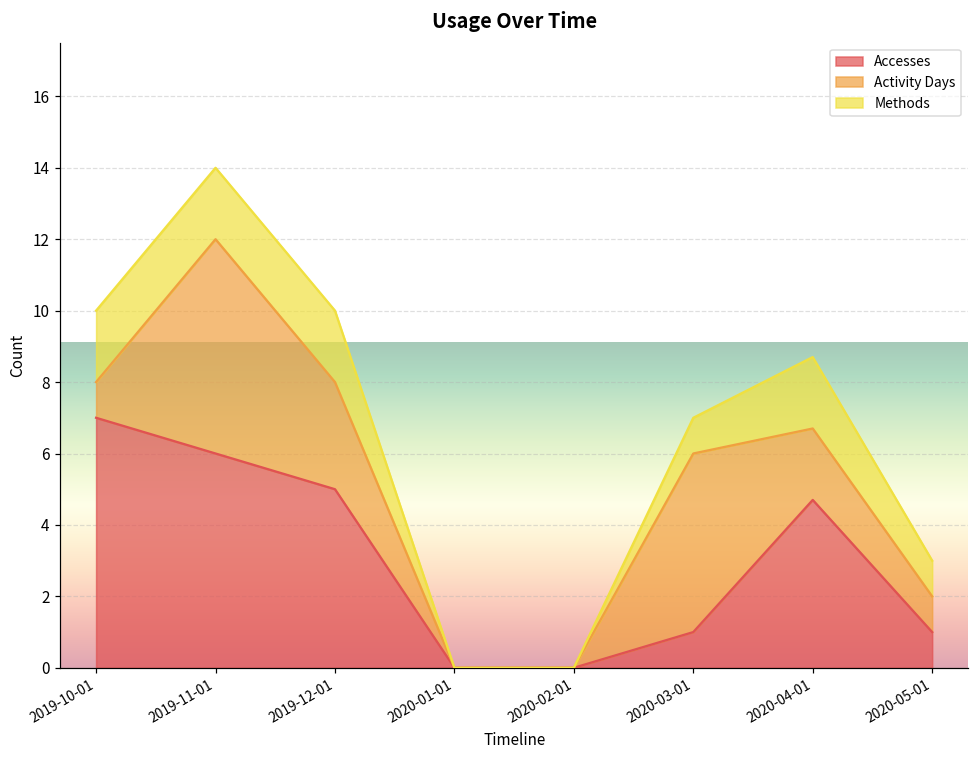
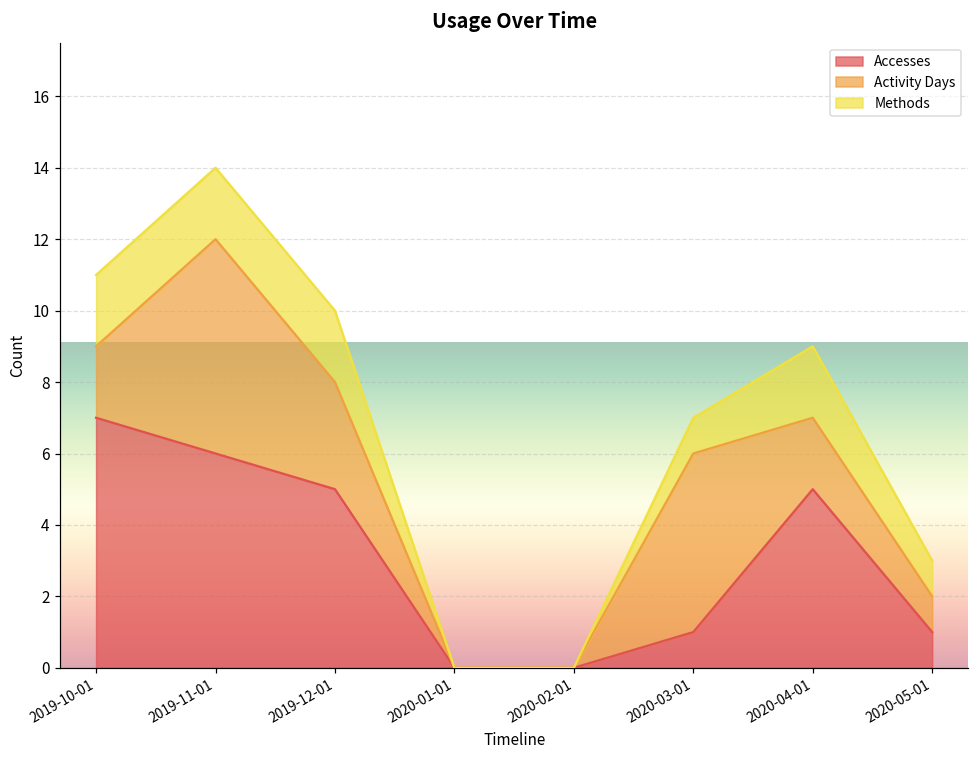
  {
    "Accesses": {
      "2019-10-01": 7.0,
      "2019-11-01": 6.0,
      "2019-12-01": 5.0,
      "2020-03-01": 1.0,
-     "2020-04-01": 4.7,
+     "2020-04-01": 5.0,
      "2020-05-01": 1.0
    },
    "Activity Days": {
-     "2019-10-01": 1,
+     "2019-10-01": 2,
      "2019-11-01": 6,
      "2019-12-01": 3,
      "2020-03-01": 5,
      "2020-04-01": 2,
      "2020-05-01": 1
    },
    "Methods": {
      "2019-10-01": 2.0,
      "2019-11-01": 2.0,
      "2019-12-01": 2.0,
      "2020-03-01": 1.0,
      "2020-04-01": 2.0,
      "2020-05-01": 1.0
    }
  }
